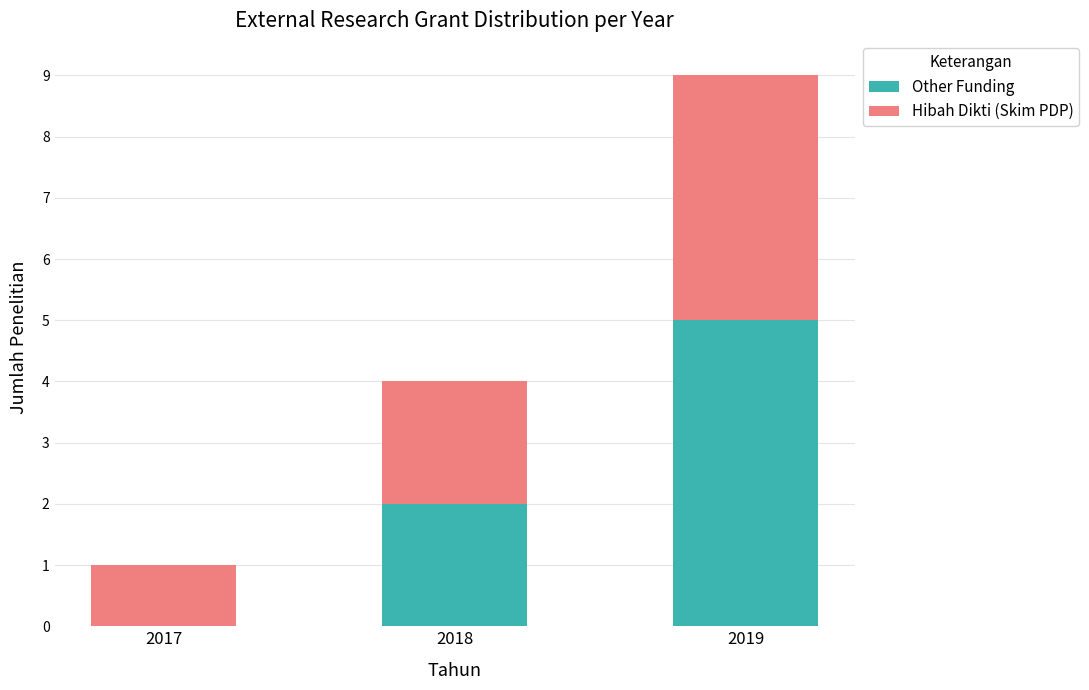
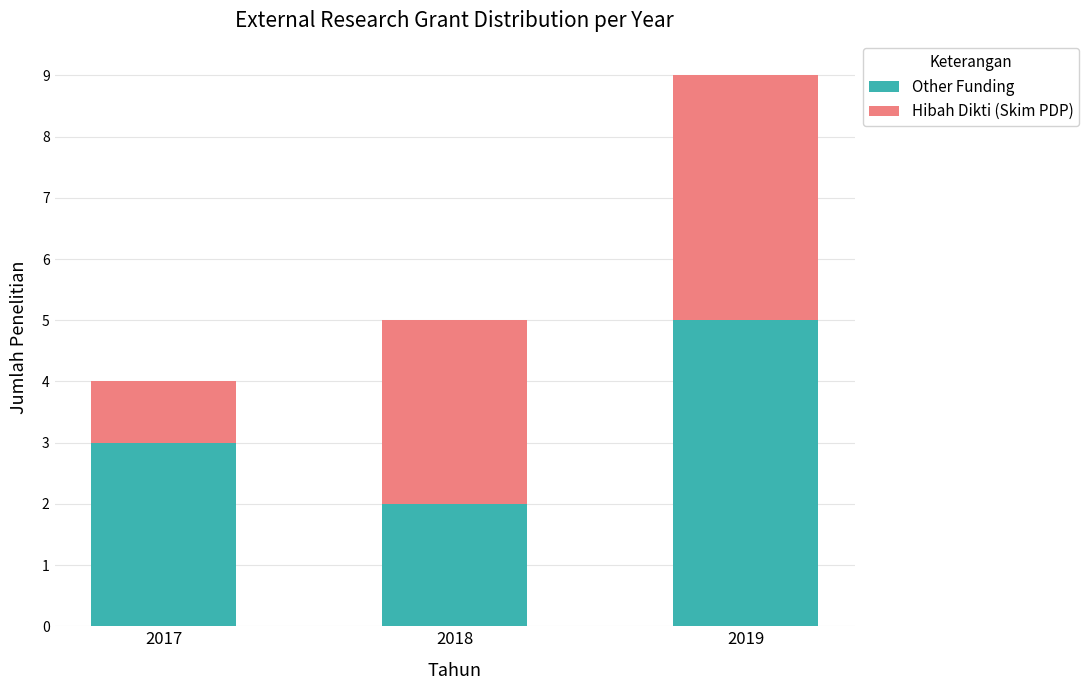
  {
    "Other Funding": {
-     "2017": 0,
+     "2017": 3,
      "2018": 2,
      "2019": 5
    },
    "Hibah Dikti (Skim PDP)": {
      "2017": 1,
-     "2018": 2,
+     "2018": 3,
      "2019": 4
    }
  }
